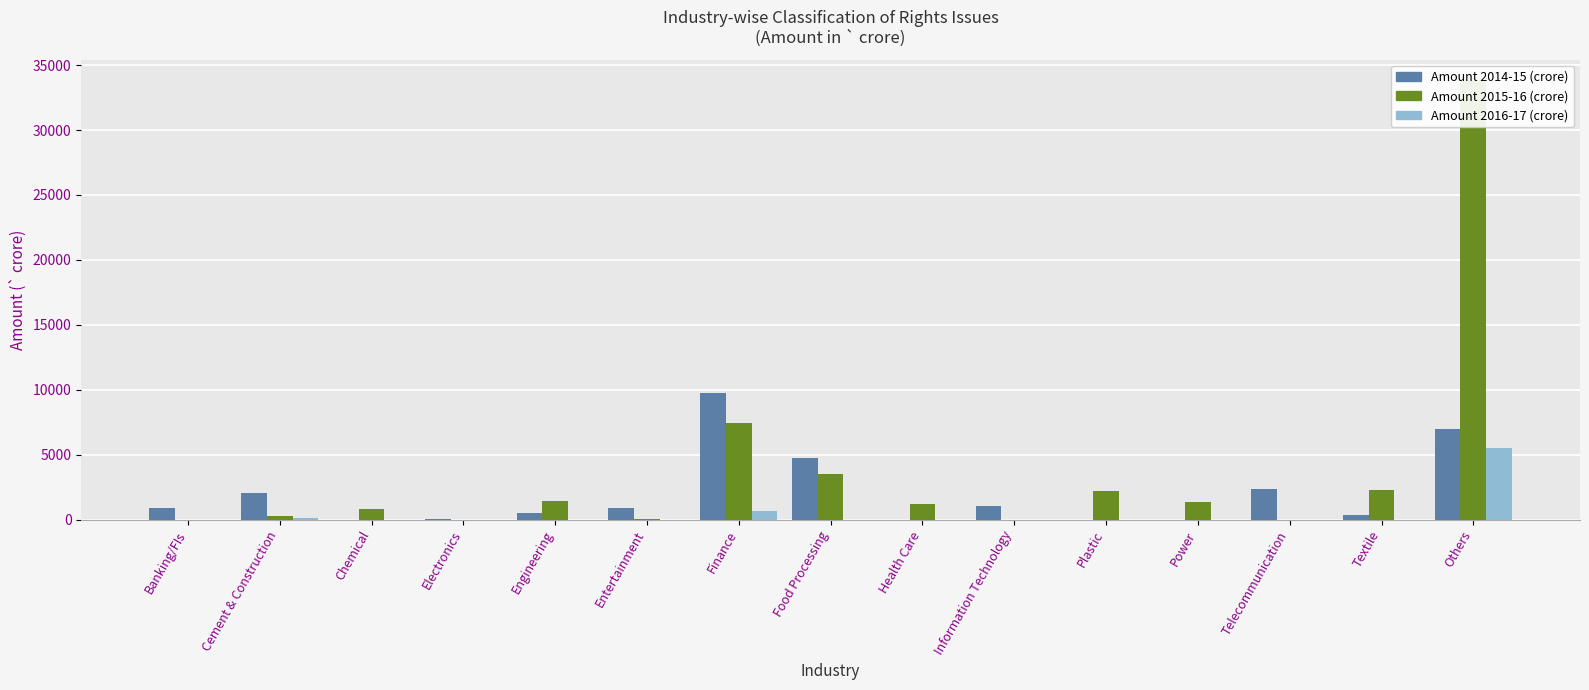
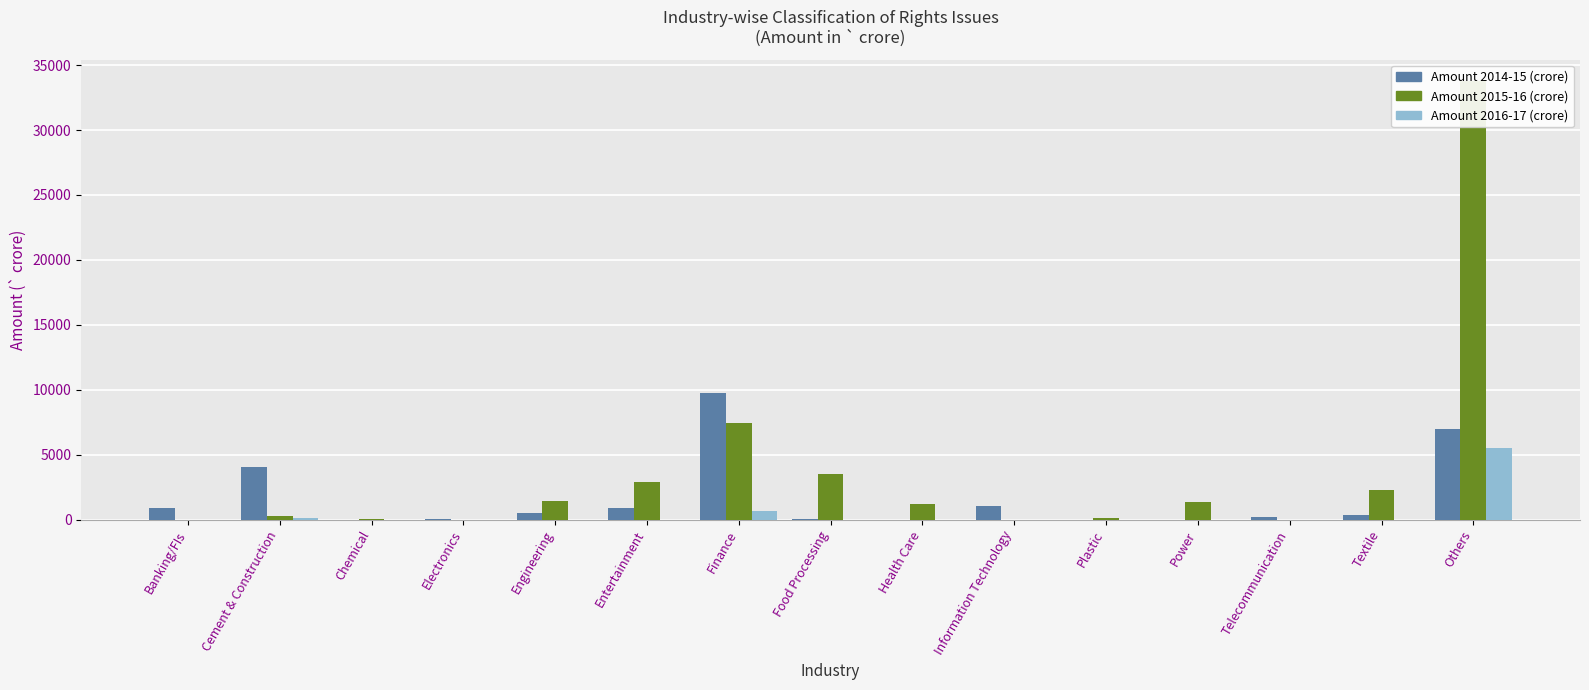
  {
    "Amount 2014-15 (crore)": {
      "Banking/FIs": 900,
-     "Cement & Construction": 2000,
+     "Cement & Construction": 4100,
      "Engineering": 500,
      "Entertainment": 900,
      "Finance": 9700,
-     "Food Processing": 4800,
+     "Food Processing": 0,
      "Health Care": 0,
      "Information Technology": 1100,
      "Power": 0,
-     "Telecommunication": 2400,
+     "Telecommunication": 200,
      "Textile": 400,
      "Others": 6900
    },
    "Amount 2015-16 (crore)": {
      "Banking/FIs": 0,
      "Cement & Construction": 300,
-     "Chemical": 800,
+     "Chemical": 100,
      "Electronics": 0,
      "Engineering": 1400,
-     "Entertainment": 0,
+     "Entertainment": 2900,
      "Finance": 7400,
      "Food Processing": 3500,
      "Health Care": 1200,
-     "Plastic": 2200,
+     "Plastic": 100,
      "Power": 1400,
      "Telecommunication": 0,
      "Textile": 2300
    },
    "Amount 2016-17 (crore)": {
      "Banking/FIs": 0,
      "Chemical": 0,
      "Electronics": 0,
      "Engineering": 0,
      "Entertainment": 0,
      "Finance": 700,
      "Food Processing": 0,
      "Plastic": 0,
      "Power": 0,
      "Telecommunication": 0,
      "Textile": 0,
      "Others": 5500
    }
  }
